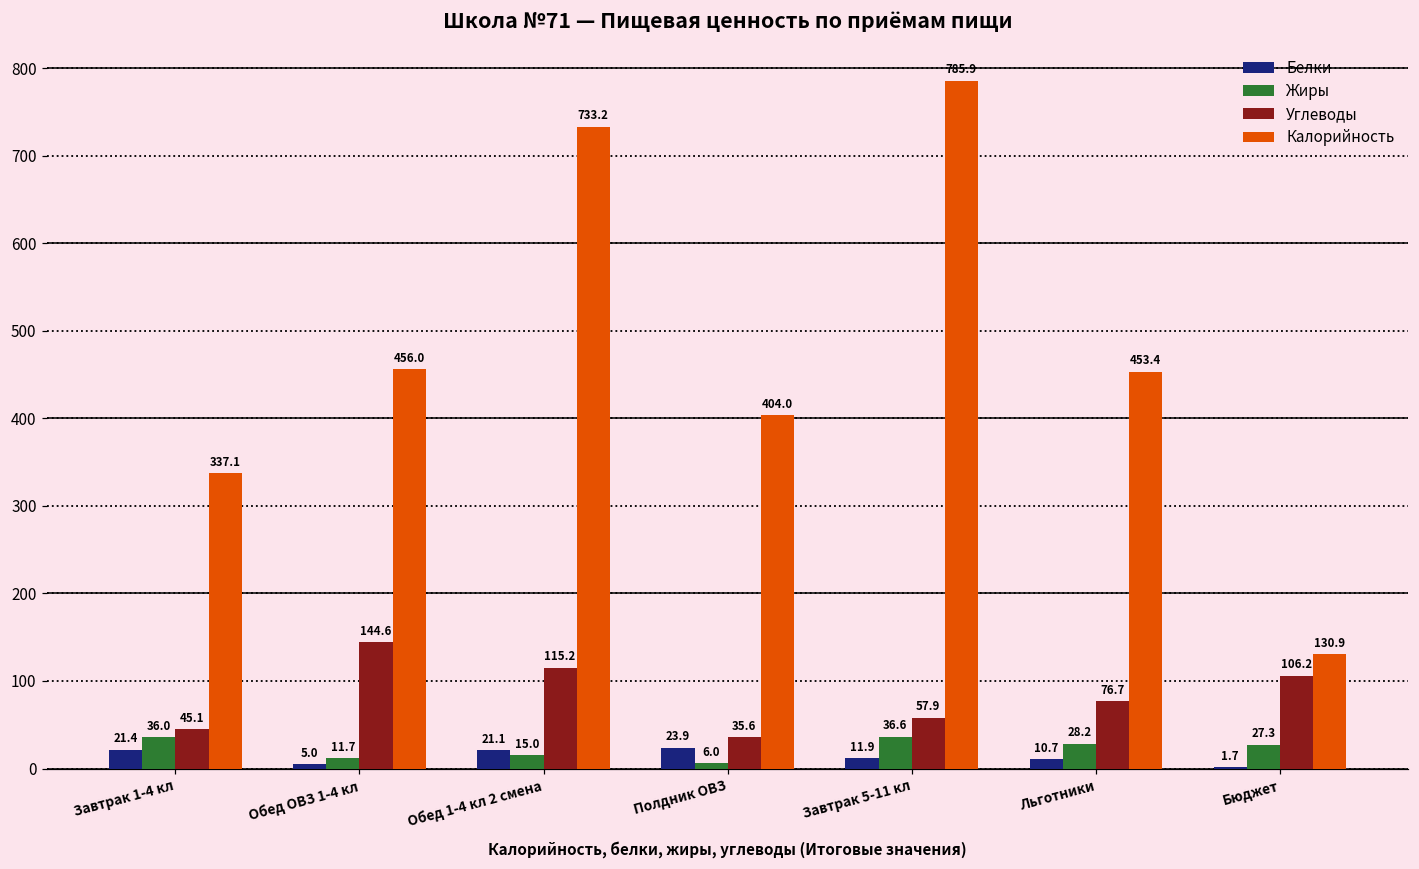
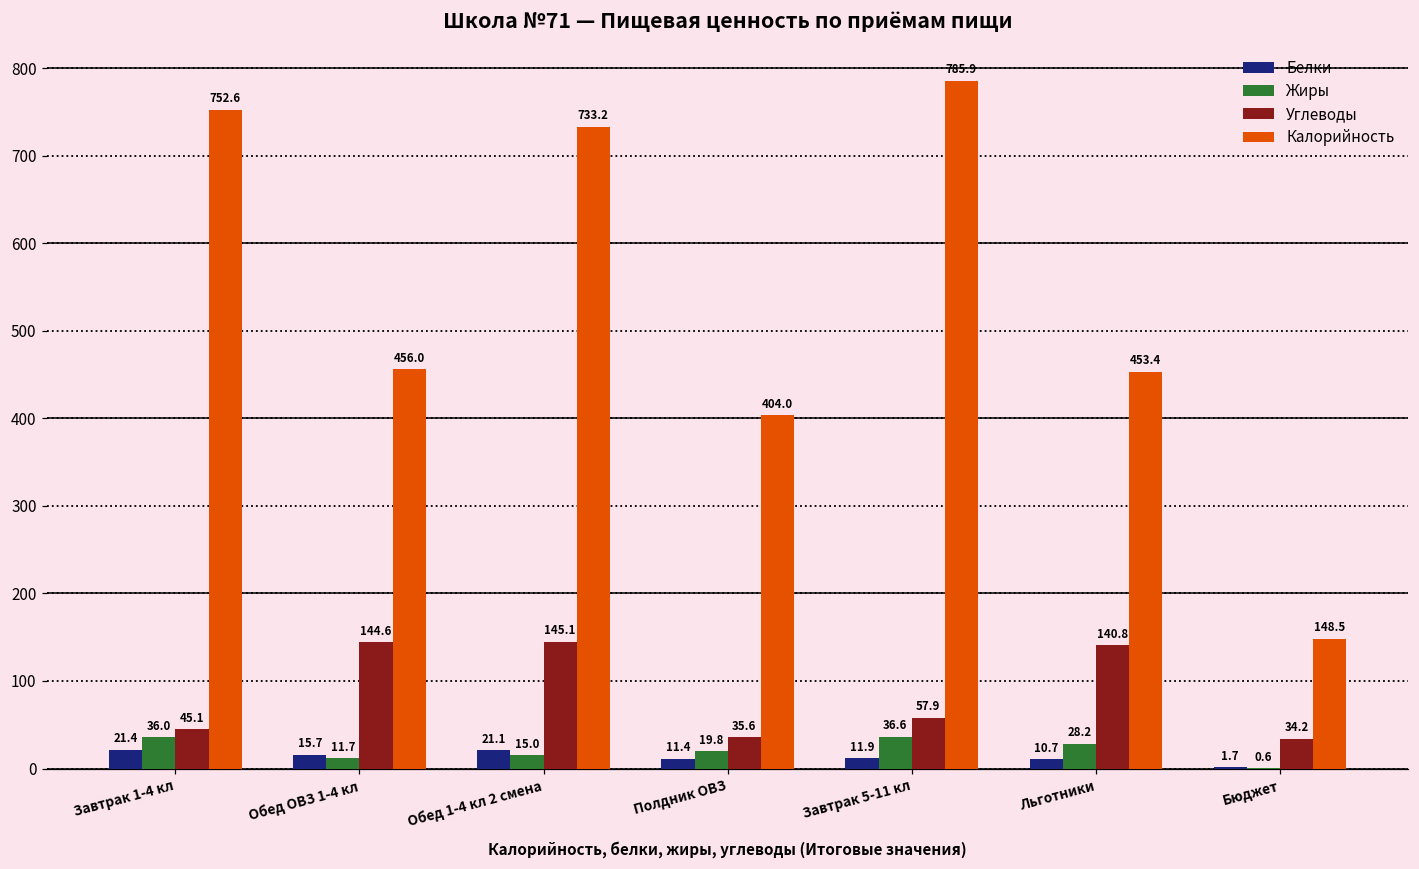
  {
    "Белки": {
      "Завтрак 1-4 кл": 21.4,
-     "Обед ОВЗ 1-4 кл": 5.0,
+     "Обед ОВЗ 1-4 кл": 15.7,
      "Обед 1-4 кл 2 смена": 21.1,
-     "Полдник ОВЗ": 23.9,
+     "Полдник ОВЗ": 11.4,
      "Завтрак 5-11 кл": 11.9,
      "Льготники": 10.7,
      "Бюджет": 1.7
    },
    "Жиры": {
      "Завтрак 1-4 кл": 36.0,
      "Обед ОВЗ 1-4 кл": 11.7,
      "Обед 1-4 кл 2 смена": 15.0,
-     "Полдник ОВЗ": 6.0,
+     "Полдник ОВЗ": 19.8,
      "Завтрак 5-11 кл": 36.6,
      "Льготники": 28.2,
-     "Бюджет": 27.3
+     "Бюджет": 0.6
    },
    "Углеводы": {
      "Завтрак 1-4 кл": 45.1,
      "Обед ОВЗ 1-4 кл": 144.6,
-     "Обед 1-4 кл 2 смена": 115.2,
+     "Обед 1-4 кл 2 смена": 145.1,
      "Полдник ОВЗ": 35.6,
      "Завтрак 5-11 кл": 57.9,
-     "Льготники": 76.7,
-     "Бюджет": 106.2
+     "Льготники": 140.8,
+     "Бюджет": 34.2
    },
    "Калорийность": {
-     "Завтрак 1-4 кл": 337.1,
+     "Завтрак 1-4 кл": 752.6,
      "Обед ОВЗ 1-4 кл": 456.0,
      "Обед 1-4 кл 2 смена": 733.2,
      "Полдник ОВЗ": 404.0,
      "Завтрак 5-11 кл": 785.9,
      "Льготники": 453.4,
-     "Бюджет": 130.9
+     "Бюджет": 148.5
    }
  }
